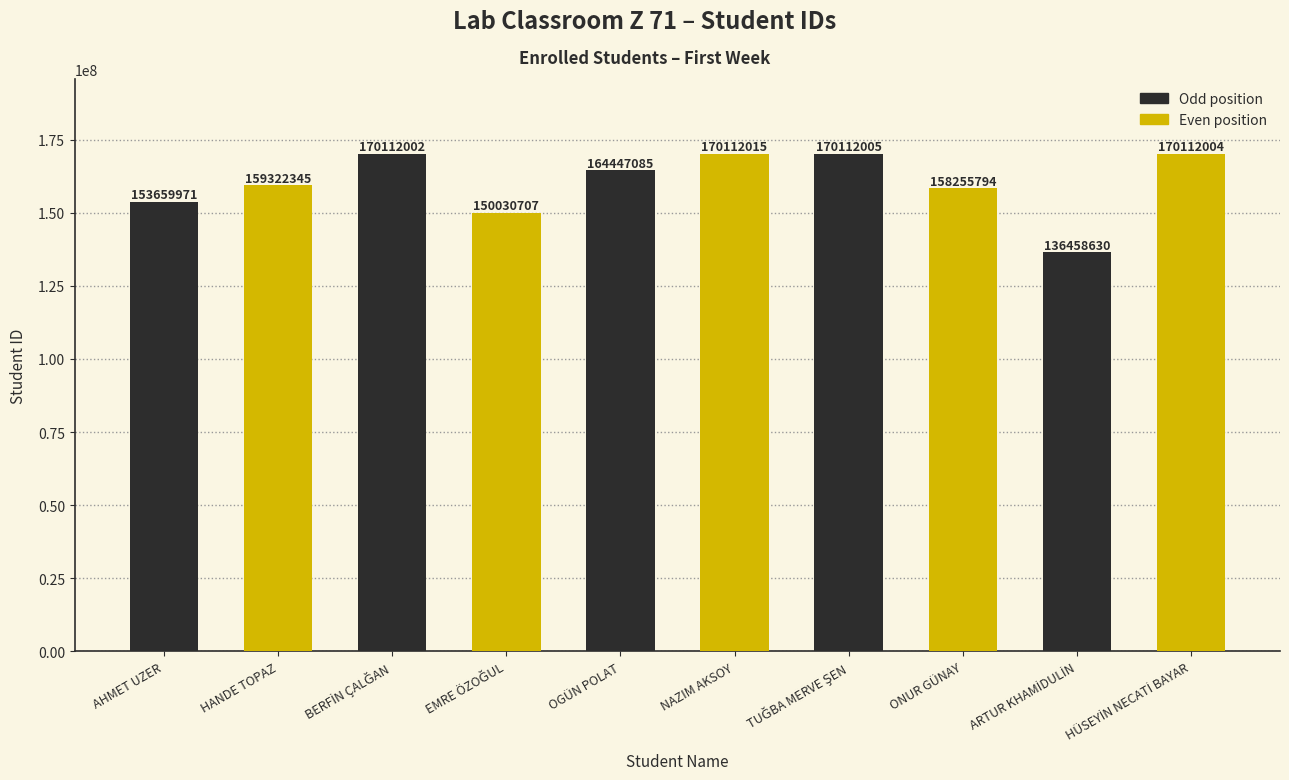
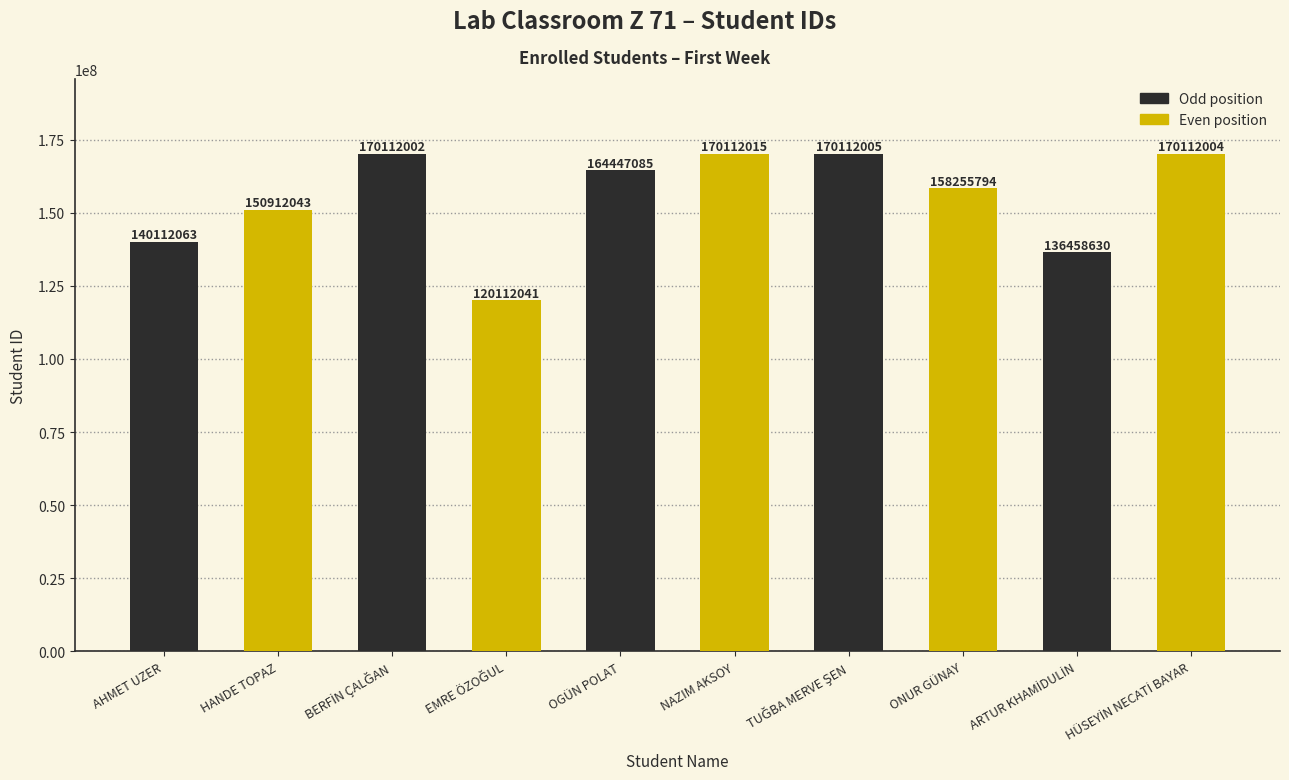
  {
-   "AHMET UZER": 153659971,
-   "HANDE TOPAZ": 159322345,
+   "AHMET UZER": 140112063,
+   "HANDE TOPAZ": 150912043,
    "BERFİN ÇALĞAN": 170112002,
-   "EMRE ÖZOĞUL": 150030707,
+   "EMRE ÖZOĞUL": 120112041,
    "OGÜN POLAT": 164447085,
    "NAZIM AKSOY": 170112015,
    "TUĞBA MERVE ŞEN": 170112005,
    "ONUR GÜNAY": 158255794,
    "ARTUR KHAMİDULİN": 136458630,
    "HÜSEYİN NECATİ BAYAR": 170112004
  }
